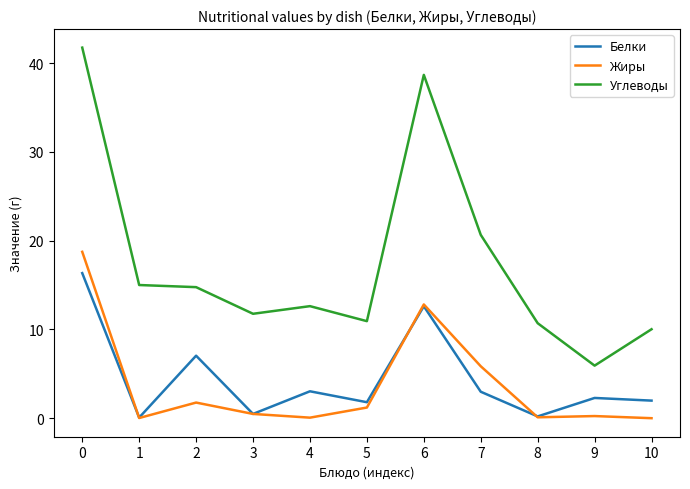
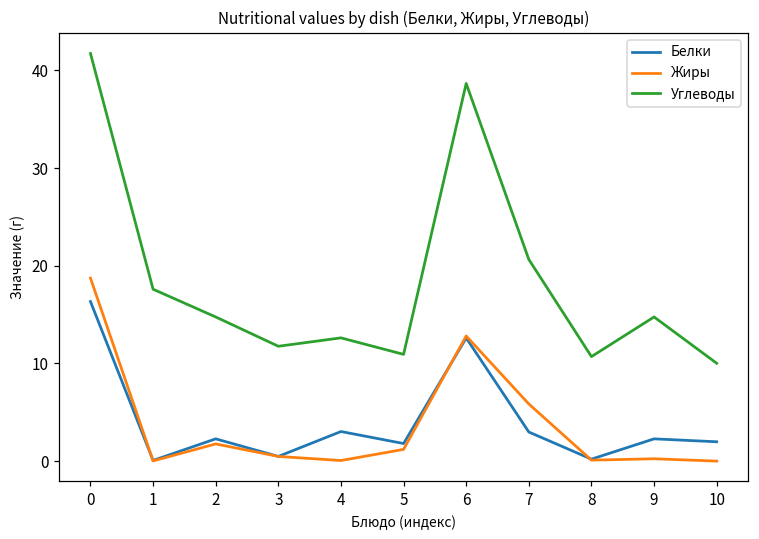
  {
    "Белки": {
      "0": 16,
-     "2": 7,
+     "2": 2,
      "4": 3,
      "5": 2,
      "7": 3,
      "9": 2,
      "10": 2
    },
    "Жиры": {
      "0": 19,
      "2": 2,
      "4": 0,
      "5": 1,
      "7": 6,
      "9": 0,
      "10": 0
    },
    "Углеводы": {
      "0": 42,
-     "1": 15,
+     "1": 18,
      "2": 15,
      "3": 12,
      "4": 13,
      "5": 11,
      "6": 39,
      "7": 21,
      "8": 11,
-     "9": 6,
+     "9": 15,
      "10": 10
    }
  }
